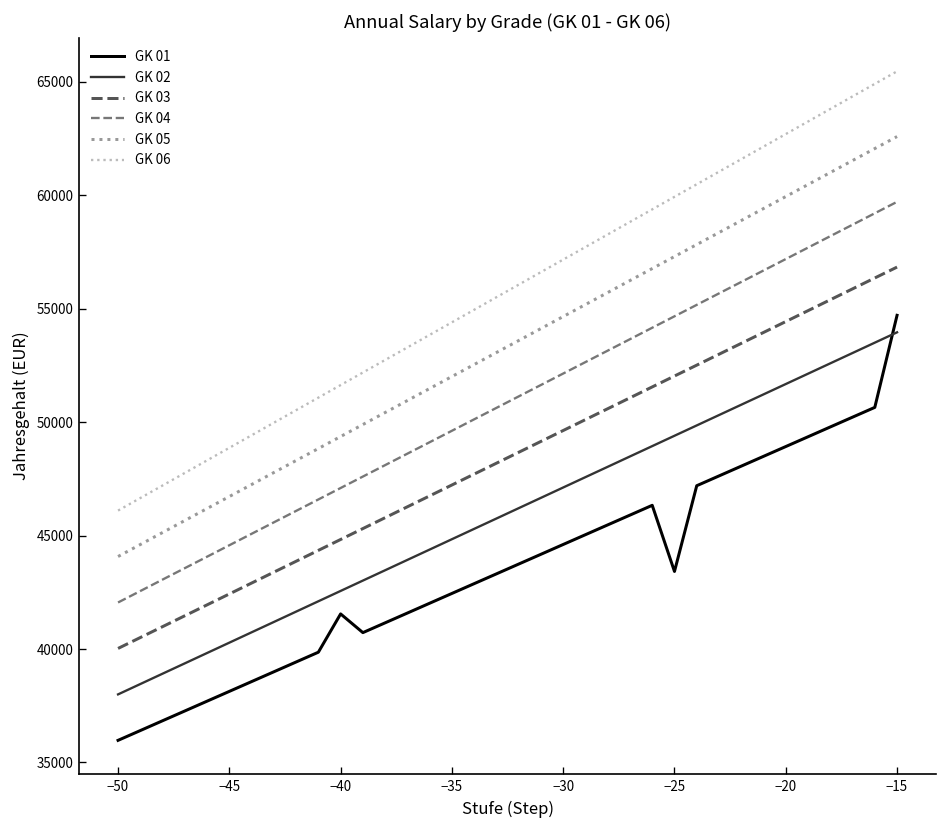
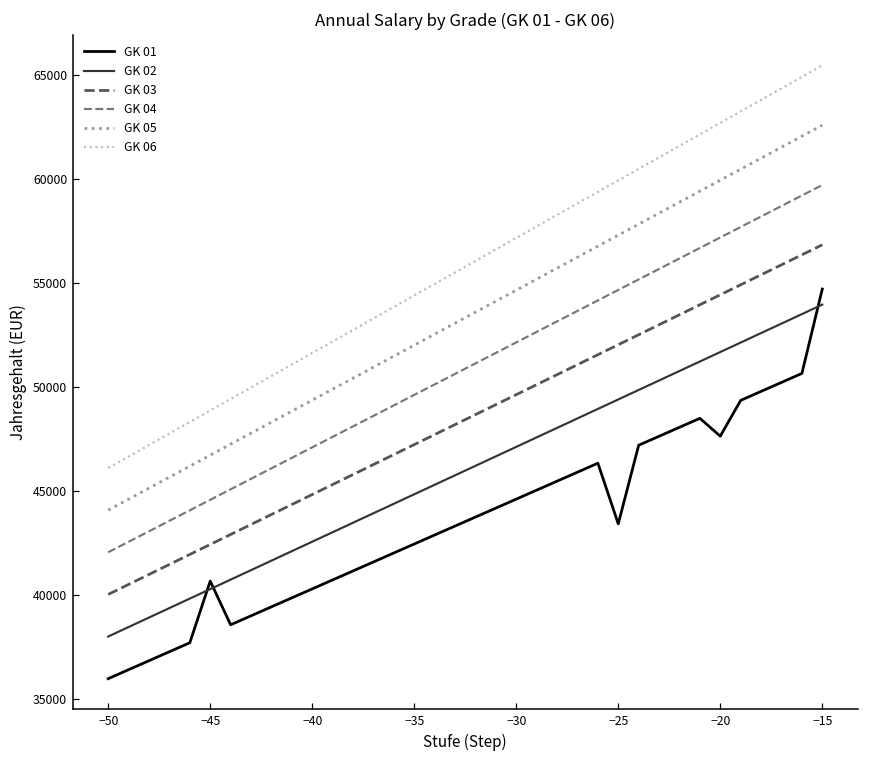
  {
    "GK 01": {
      "−50": 36000,
-     "−45": 38100,
-     "−40": 41500,
+     "−45": 40700,
+     "−40": 40300,
      "−35": 42500,
      "−30": 44600,
      "−25": 43400,
-     "−20": 48900,
+     "−20": 47600,
      "−15": 54700
    }
  }
